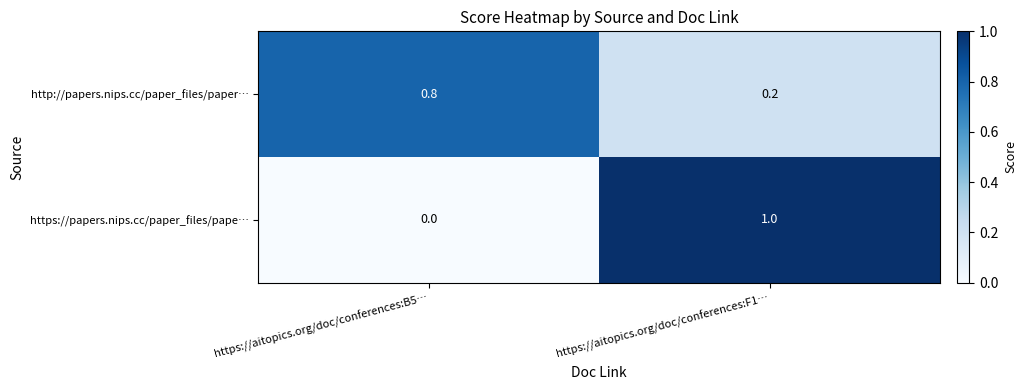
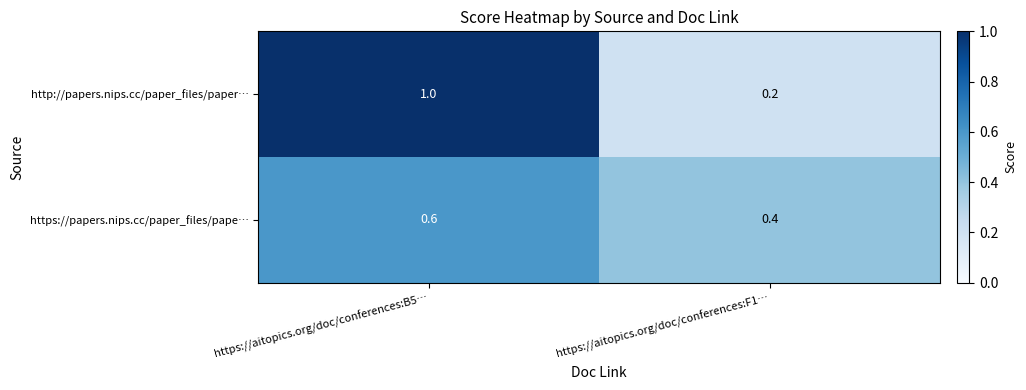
  {
    "http://papers.nips.cc/paper_files/paper…": {
-     "https://aitopics.org/doc/conferences:B5…": 0.8,
+     "https://aitopics.org/doc/conferences:B5…": 1.0,
      "https://aitopics.org/doc/conferences:F1…": 0.2
    },
    "https://papers.nips.cc/paper_files/pape…": {
-     "https://aitopics.org/doc/conferences:B5…": 0.0,
-     "https://aitopics.org/doc/conferences:F1…": 1.0
+     "https://aitopics.org/doc/conferences:B5…": 0.6,
+     "https://aitopics.org/doc/conferences:F1…": 0.4
    }
  }
